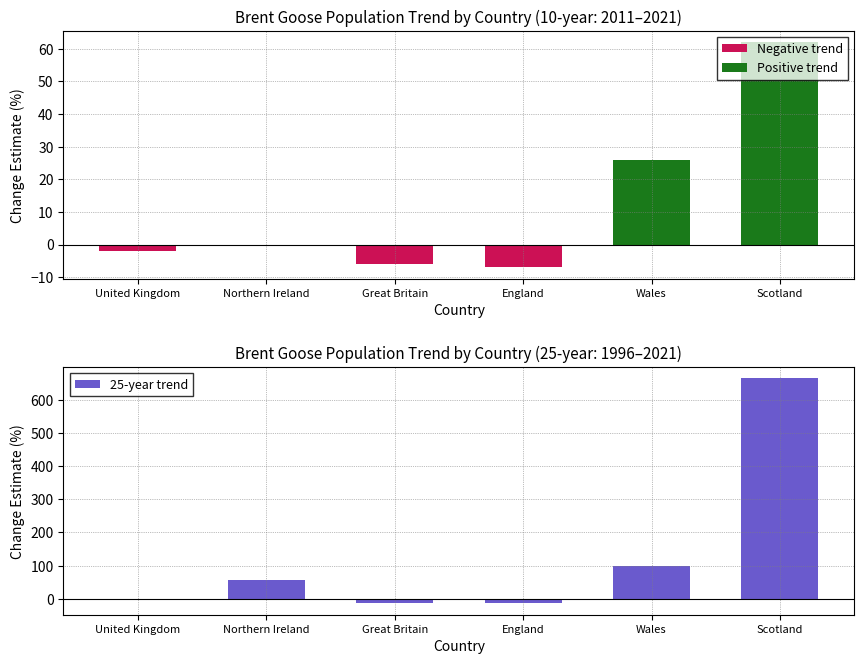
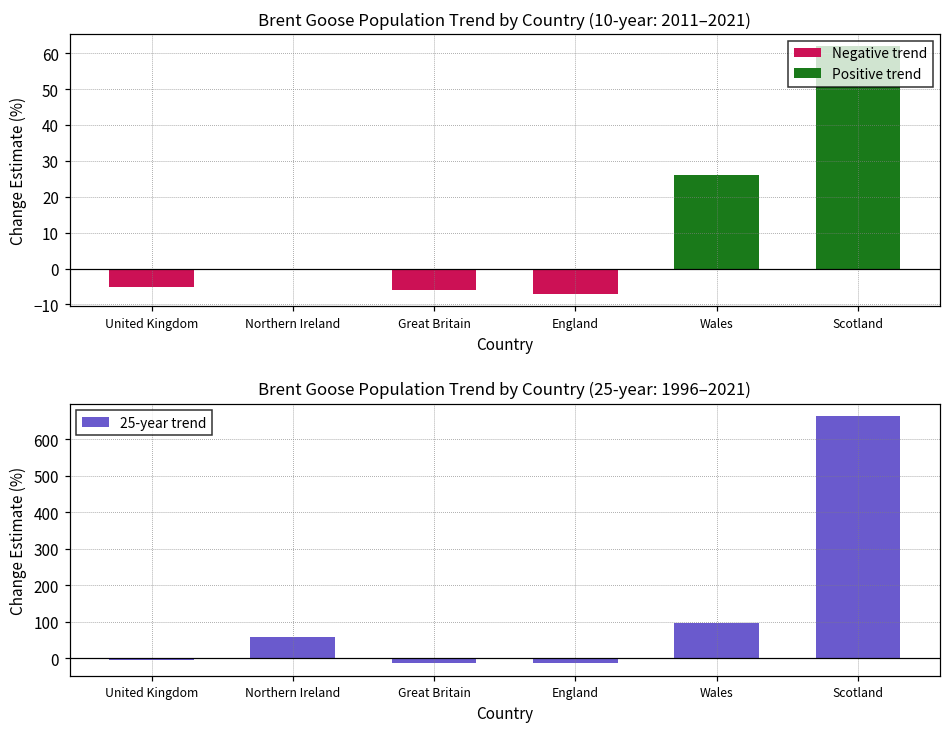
  {
    "Brent Goose Population Trend by Country (10-year: 2011–2021)": {
-     "United Kingdom": -2,
+     "United Kingdom": -5,
      "Northern Ireland": 0,
      "Great Britain": -6,
      "England": -7,
      "Wales": 26
    },
    "Brent Goose Population Trend by Country (25-year: 1996–2021)": {
      "Northern Ireland": 60,
      "Great Britain": -10,
      "England": -10,
      "Wales": 100,
      "Scotland": 660
    }
  }
